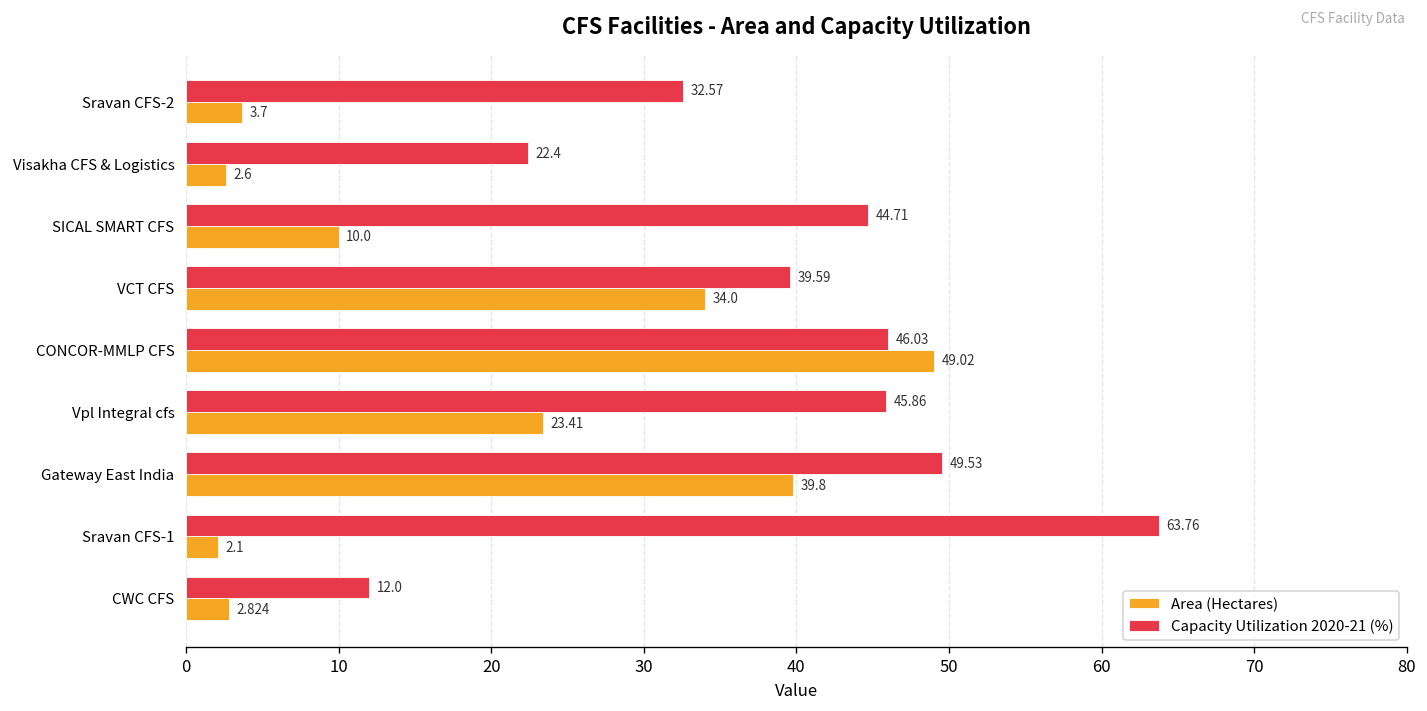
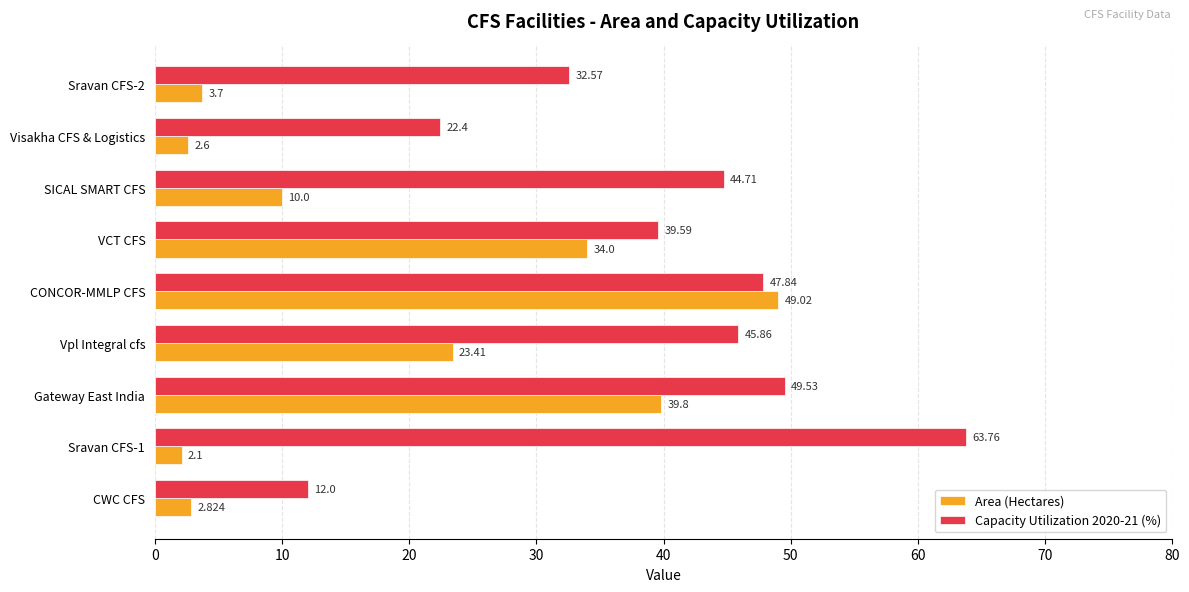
  {
    "Area (Hectares)": {
      "Sravan CFS-2": 3.7,
      "Visakha CFS & Logistics": 2.6,
      "SICAL SMART CFS": 10.0,
      "VCT CFS": 34.0,
      "CONCOR-MMLP CFS": 49.02,
      "Vpl Integral cfs": 23.41,
      "Gateway East India": 39.8,
      "Sravan CFS-1": 2.1,
      "CWC CFS": 2.824
    },
    "Capacity Utilization 2020-21 (%)": {
      "Sravan CFS-2": 32.57,
      "Visakha CFS & Logistics": 22.4,
      "SICAL SMART CFS": 44.71,
      "VCT CFS": 39.59,
-     "CONCOR-MMLP CFS": 46.03,
+     "CONCOR-MMLP CFS": 47.84,
      "Vpl Integral cfs": 45.86,
      "Gateway East India": 49.53,
      "Sravan CFS-1": 63.76,
      "CWC CFS": 12.0
    }
  }
